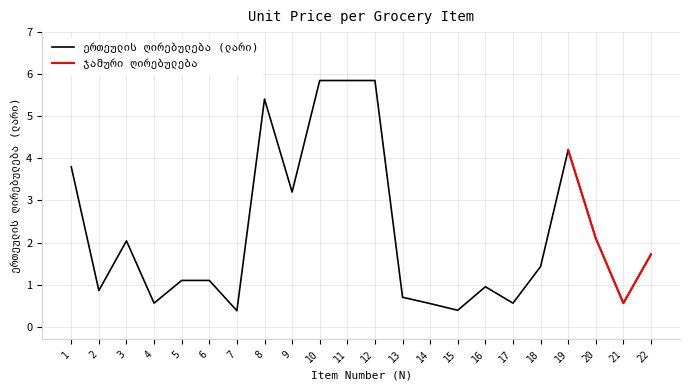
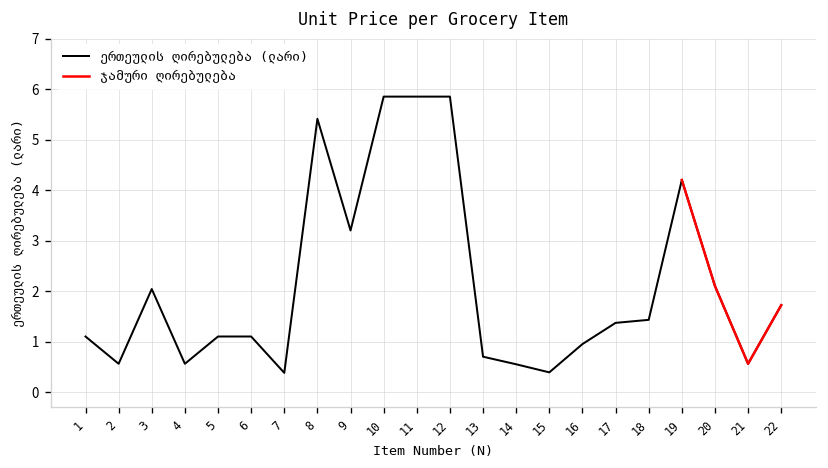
  {
    "ერთეულის ღირებულება (ლარი)": {
-     "1": 3.8,
-     "2": 0.9,
+     "1": 1.1,
+     "2": 0.6,
      "3": 2.0,
      "4": 0.6,
      "5": 1.1,
      "6": 1.1,
      "7": 0.4,
      "8": 5.4,
      "9": 3.2,
      "10": 5.9,
      "11": 5.9,
      "12": 5.9,
      "13": 0.7,
      "14": 0.6,
      "15": 0.4,
      "16": 1.0,
-     "17": 0.6,
+     "17": 1.4,
      "18": 1.4
    }
  }
